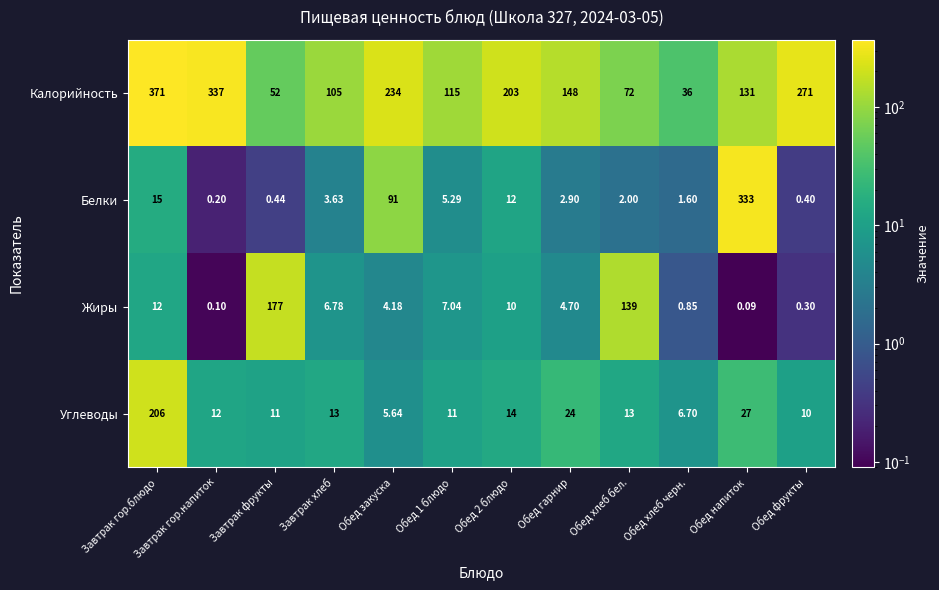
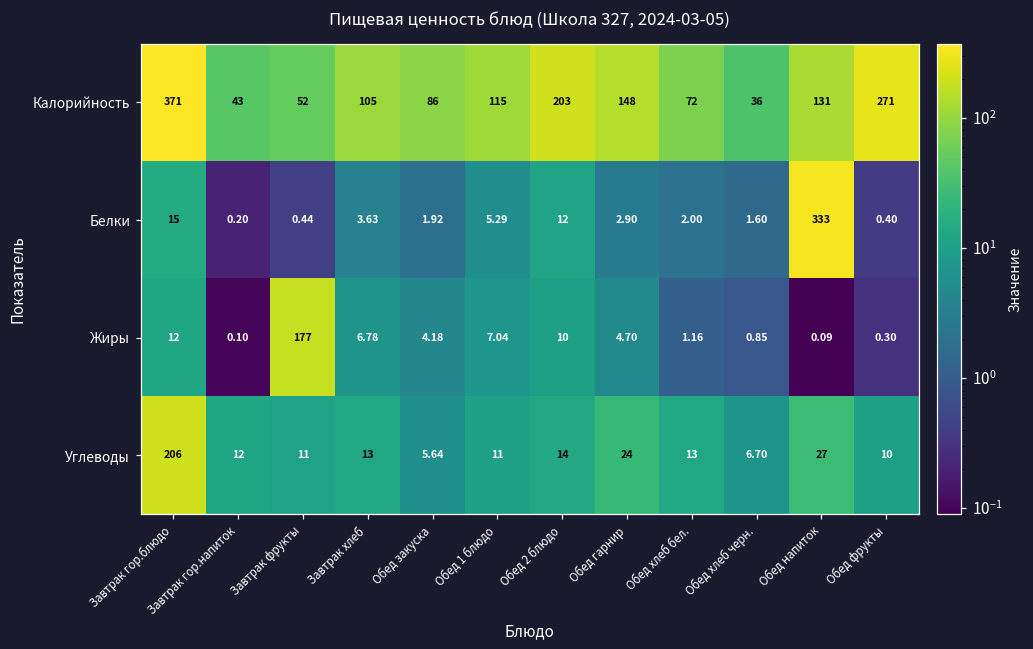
  {
    "Калорийность": {
      "Завтрак гор.блюдо": 371,
-     "Завтрак гор.напиток": 337,
+     "Завтрак гор.напиток": 43,
      "Завтрак фрукты": 52,
      "Завтрак хлеб": 105,
-     "Обед закуска": 234,
+     "Обед закуска": 86,
      "Обед 1 блюдо": 115,
      "Обед 2 блюдо": 203,
      "Обед гарнир": 148,
      "Обед хлеб бел.": 72,
      "Обед хлеб черн.": 36,
      "Обед напиток": 131,
      "Обед фрукты": 271
    },
    "Белки": {
      "Завтрак гор.блюдо": 15,
      "Завтрак гор.напиток": 0.20,
      "Завтрак фрукты": 0.44,
      "Завтрак хлеб": 3.63,
-     "Обед закуска": 91,
+     "Обед закуска": 1.92,
      "Обед 1 блюдо": 5.29,
      "Обед 2 блюдо": 12,
      "Обед гарнир": 2.90,
      "Обед хлеб бел.": 2.00,
      "Обед хлеб черн.": 1.60,
      "Обед напиток": 333,
      "Обед фрукты": 0.40
    },
    "Жиры": {
      "Завтрак гор.блюдо": 12,
      "Завтрак гор.напиток": 0.10,
      "Завтрак фрукты": 177,
      "Завтрак хлеб": 6.78,
      "Обед закуска": 4.18,
      "Обед 1 блюдо": 7.04,
      "Обед 2 блюдо": 10,
      "Обед гарнир": 4.70,
-     "Обед хлеб бел.": 139,
+     "Обед хлеб бел.": 1.16,
      "Обед хлеб черн.": 0.85,
      "Обед напиток": 0.09,
      "Обед фрукты": 0.30
    },
    "Углеводы": {
      "Завтрак гор.блюдо": 206,
      "Завтрак гор.напиток": 12,
      "Завтрак фрукты": 11,
      "Завтрак хлеб": 13,
      "Обед закуска": 5.64,
      "Обед 1 блюдо": 11,
      "Обед 2 блюдо": 14,
      "Обед гарнир": 24,
      "Обед хлеб бел.": 13,
      "Обед хлеб черн.": 6.70,
      "Обед напиток": 27,
      "Обед фрукты": 10
    }
  }
